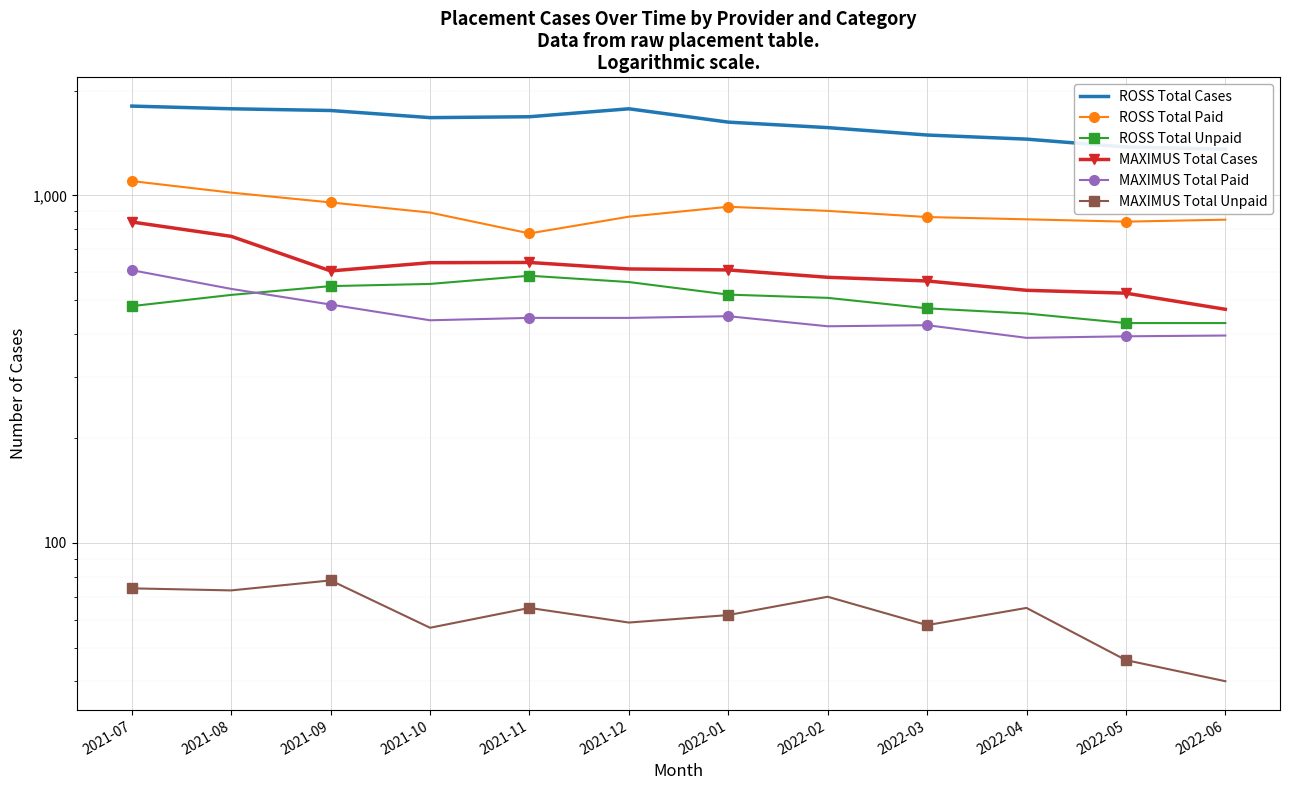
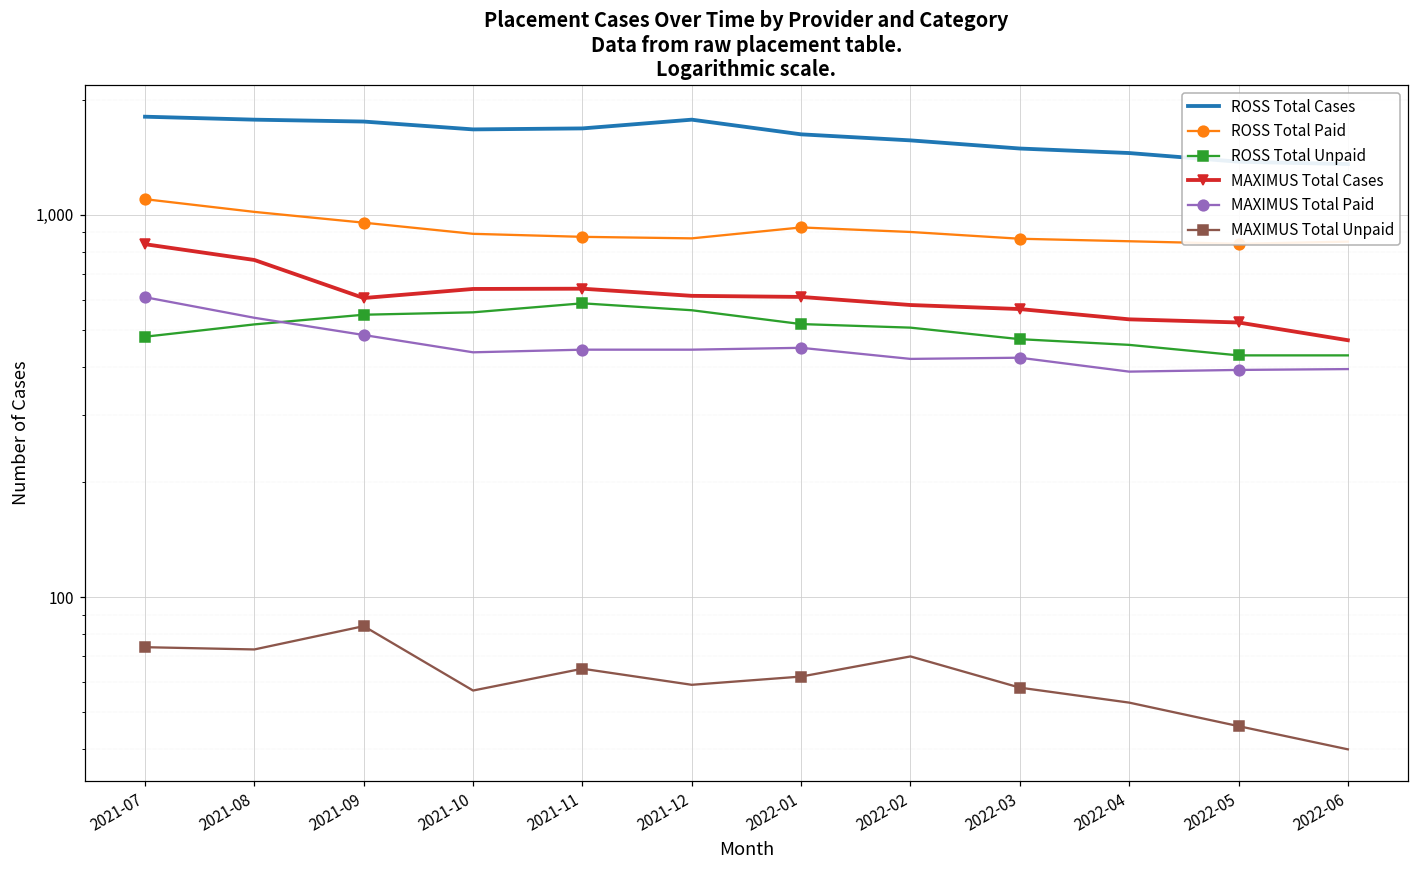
  {
    "ROSS Total Cases": {
      "2021-07": "1,800",
      "2021-08": "1,800",
      "2021-09": "1,800",
      "2021-10": "1,700",
      "2021-11": "1,700",
      "2021-12": "1,800",
      "2022-01": "1,600",
      "2022-02": "1,600",
      "2022-03": "1,490",
      "2022-04": "1,450"
    },
    "ROSS Total Paid": {
      "2021-07": "1,100",
      "2021-08": "1,020",
      "2021-09": "950",
      "2021-10": "890",
-     "2021-11": "780",
+     "2021-11": "880",
      "2021-12": "870",
      "2022-01": "930",
      "2022-02": "900",
      "2022-03": "870",
      "2022-04": "850",
      "2022-05": "840",
      "2022-06": "850"
    },
    "ROSS Total Unpaid": {
      "2021-07": "480",
      "2021-08": "520",
      "2021-09": "550",
      "2021-10": "560",
      "2021-11": "590",
      "2021-12": "560",
      "2022-01": "520",
      "2022-02": "510",
      "2022-03": "470",
      "2022-04": "460",
      "2022-05": "430",
      "2022-06": "430"
    },
    "MAXIMUS Total Cases": {
      "2021-07": "840",
      "2021-08": "760",
      "2021-09": "610",
      "2021-10": "640",
      "2021-11": "640",
      "2021-12": "610",
      "2022-01": "610",
      "2022-02": "580",
      "2022-03": "570",
      "2022-04": "530",
      "2022-05": "520",
      "2022-06": "470"
    },
    "MAXIMUS Total Paid": {
      "2021-07": "610",
      "2021-08": "540",
      "2021-09": "490",
      "2021-10": "440",
      "2021-11": "440",
      "2021-12": "440",
      "2022-01": "450",
      "2022-02": "420",
      "2022-03": "420",
      "2022-04": "390",
      "2022-05": "390",
      "2022-06": "400"
    },
    "MAXIMUS Total Unpaid": {
      "2021-07": "74",
      "2021-08": "73",
-     "2021-09": "78",
+     "2021-09": "84",
      "2021-10": "57",
      "2021-11": "65",
      "2021-12": "59",
      "2022-01": "62",
      "2022-02": "70",
      "2022-03": "58",
-     "2022-04": "65",
+     "2022-04": "53",
      "2022-05": "46",
      "2022-06": "40"
    }
  }
